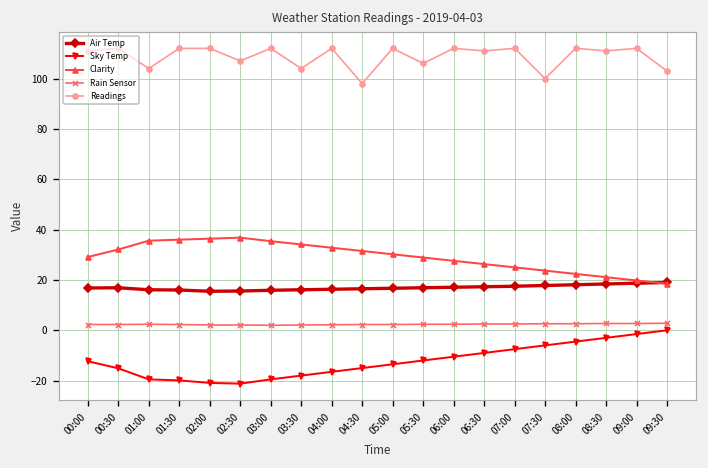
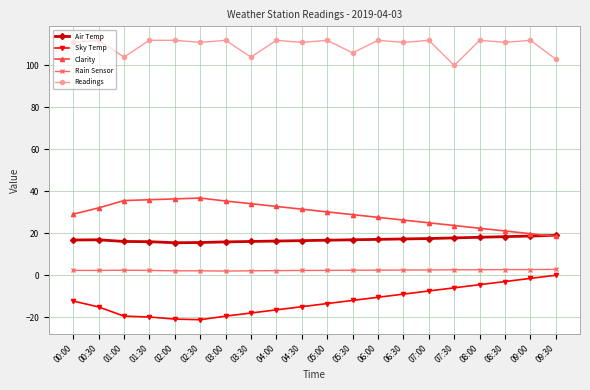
  {
    "Readings": {
      "01:00": 104,
      "01:30": 112,
      "02:00": 112,
-     "02:30": 107,
+     "02:30": 111,
      "03:00": 112,
      "03:30": 104,
      "04:00": 112,
-     "04:30": 98,
+     "04:30": 111,
      "05:00": 112,
      "05:30": 106,
      "06:00": 112,
      "06:30": 111,
      "07:00": 112,
      "07:30": 100,
      "08:00": 112,
      "08:30": 111,
      "09:00": 112,
      "09:30": 103
    }
  }
